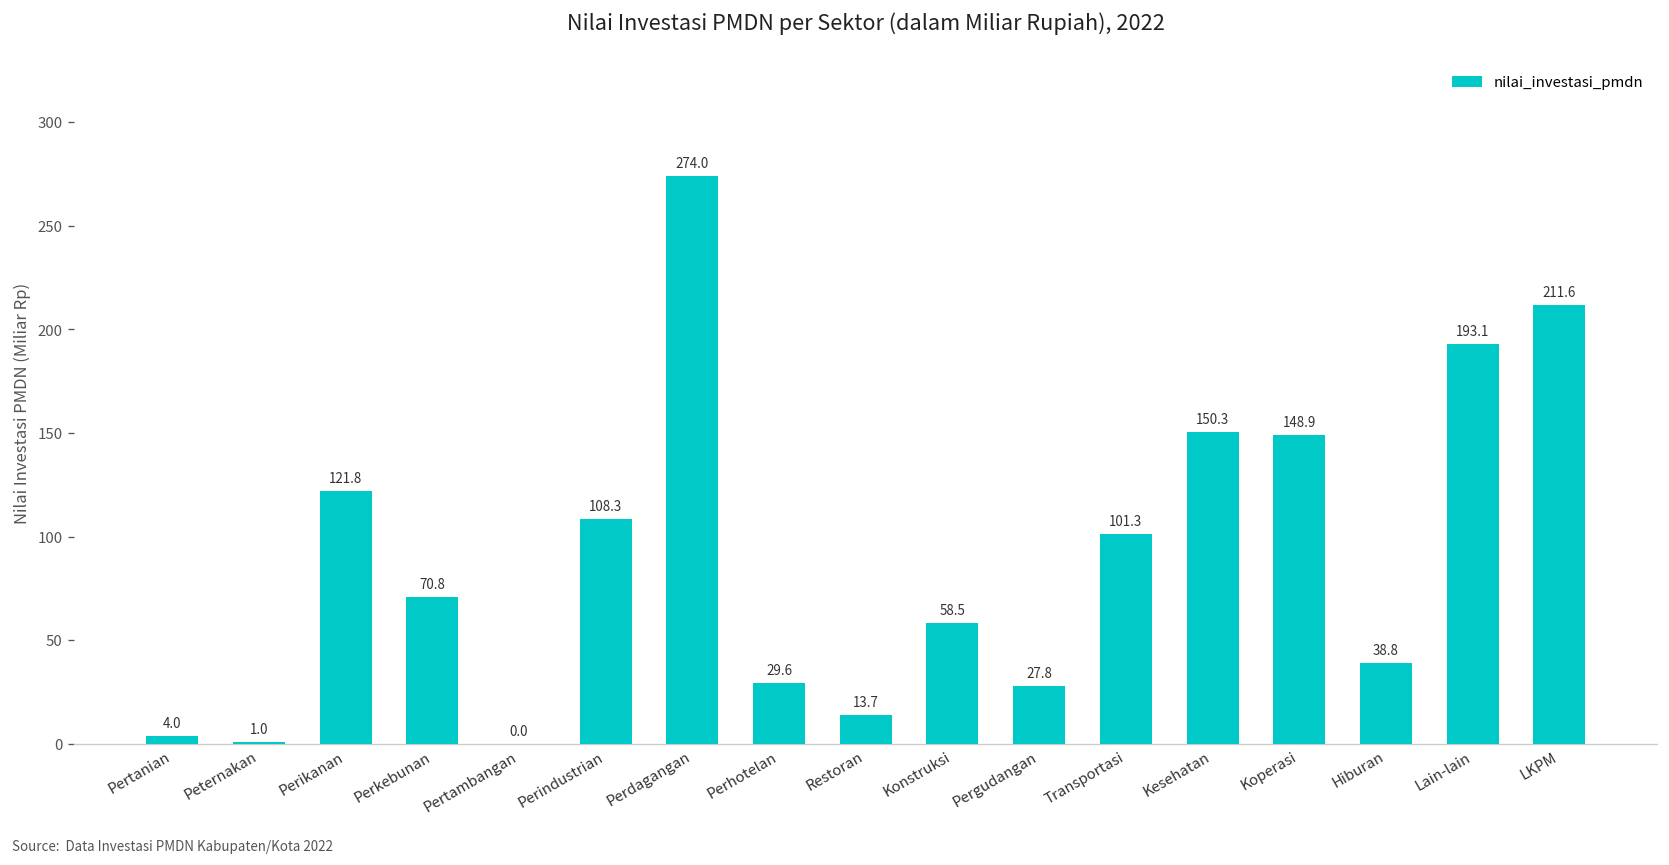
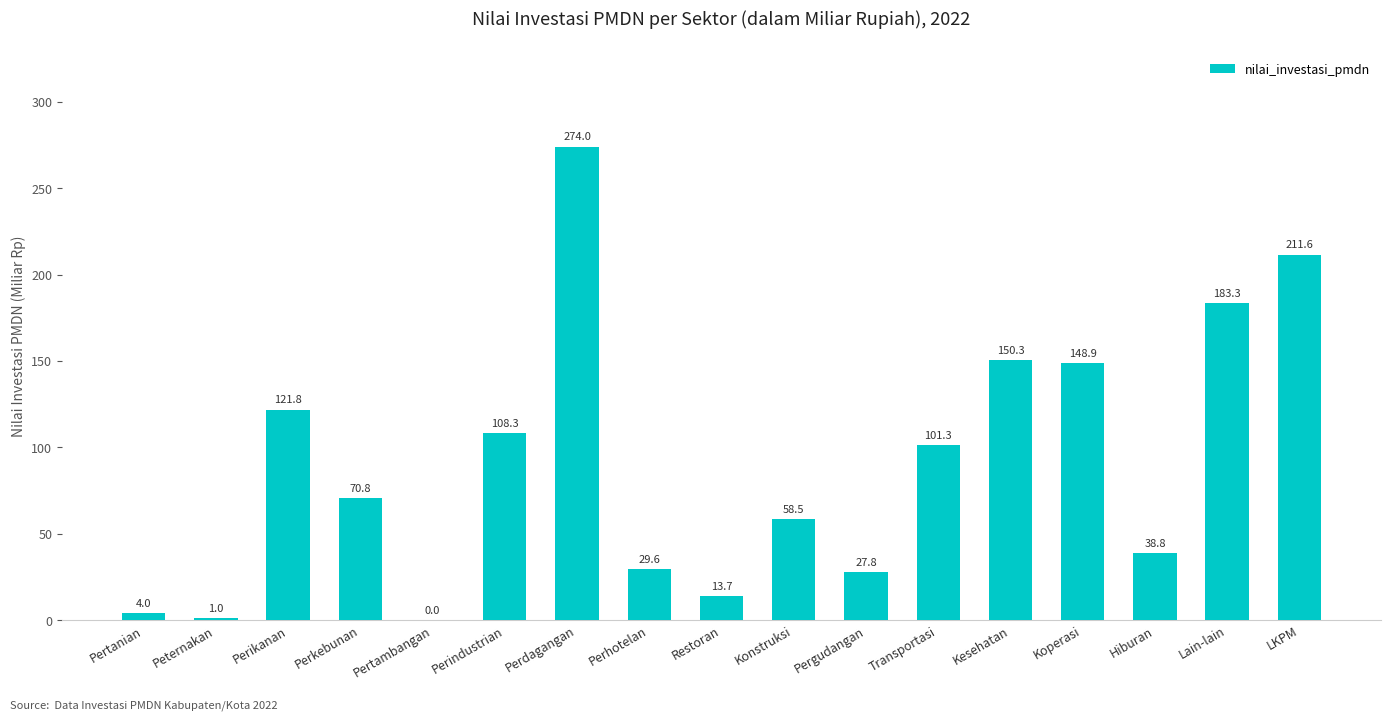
  {
    "Pertanian": 4.0,
    "Peternakan": 1.0,
    "Perikanan": 121.8,
    "Perkebunan": 70.8,
    "Pertambangan": 0.0,
    "Perindustrian": 108.3,
    "Perdagangan": 274.0,
    "Perhotelan": 29.6,
    "Restoran": 13.7,
    "Konstruksi": 58.5,
    "Pergudangan": 27.8,
    "Transportasi": 101.3,
    "Kesehatan": 150.3,
    "Koperasi": 148.9,
    "Hiburan": 38.8,
-   "Lain-lain": 193.1,
+   "Lain-lain": 183.3,
    "LKPM": 211.6
  }
